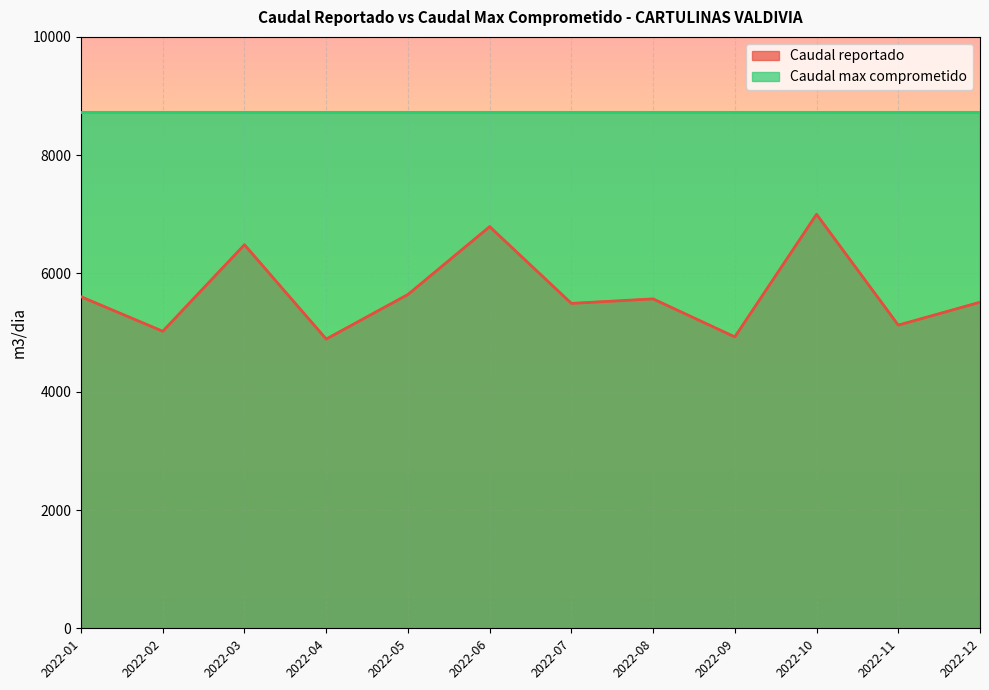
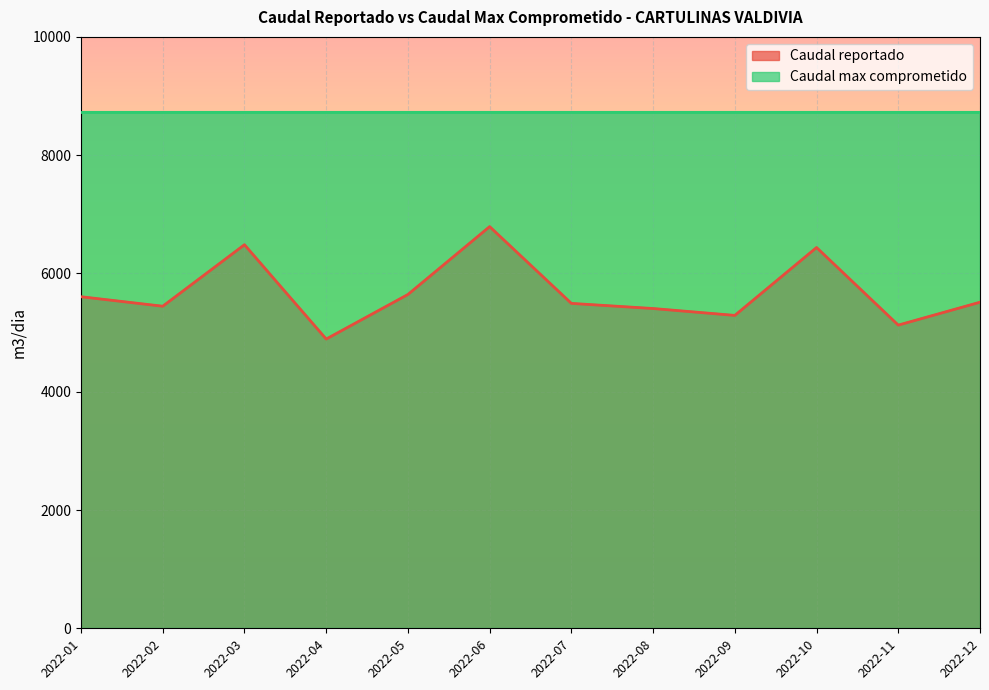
  {
    "Caudal reportado": {
      "2022-01": 5600,
-     "2022-02": 5000,
+     "2022-02": 5400,
      "2022-03": 6500,
      "2022-04": 4900,
      "2022-05": 5600,
      "2022-06": 6800,
      "2022-07": 5500,
-     "2022-08": 5600,
-     "2022-09": 4900,
-     "2022-10": 7000,
+     "2022-08": 5400,
+     "2022-09": 5300,
+     "2022-10": 6400,
      "2022-11": 5100,
      "2022-12": 5500
    },
    "Caudal max comprometido": {
      "2022-01": 8700,
      "2022-02": 8700,
      "2022-03": 8700,
      "2022-04": 8700,
      "2022-05": 8700,
      "2022-06": 8700,
      "2022-07": 8700,
      "2022-08": 8700,
      "2022-09": 8700,
      "2022-10": 8700,
      "2022-11": 8700,
      "2022-12": 8700
    }
  }
